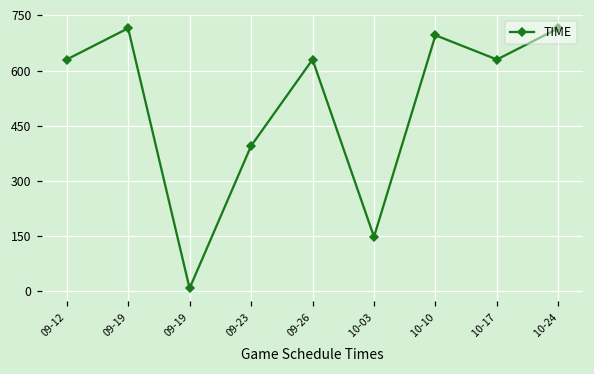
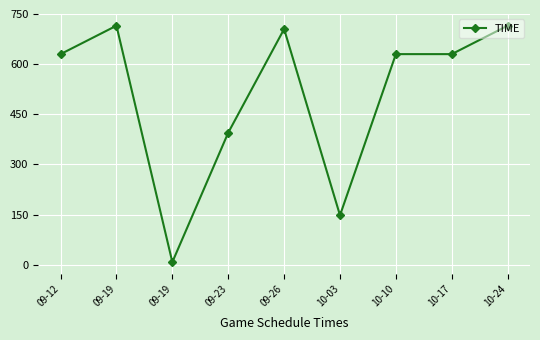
  {
    "09-12": 630,
    "09-23": 400,
-   "09-26": 630,
+   "09-26": 710,
    "10-03": 150,
-   "10-10": 700,
+   "10-10": 630,
    "10-17": 630
  }
